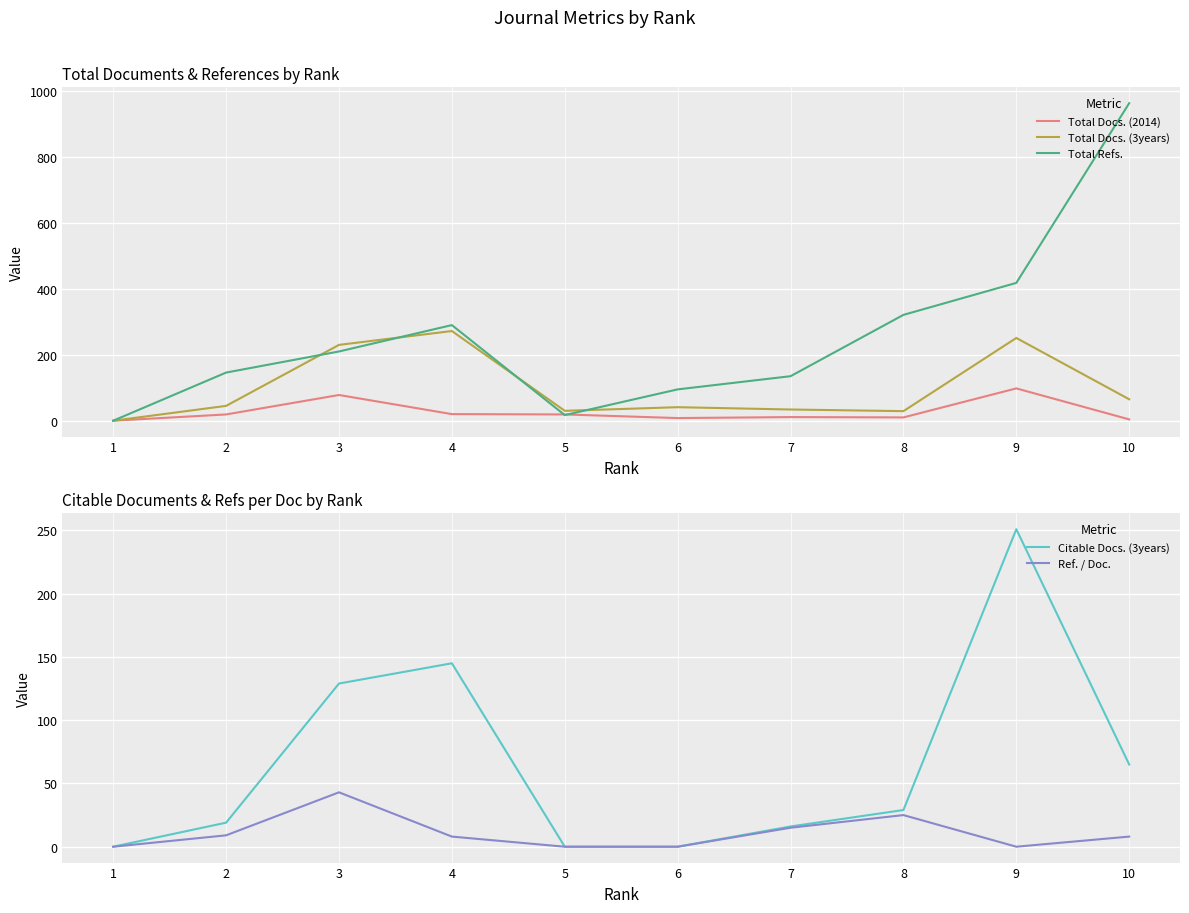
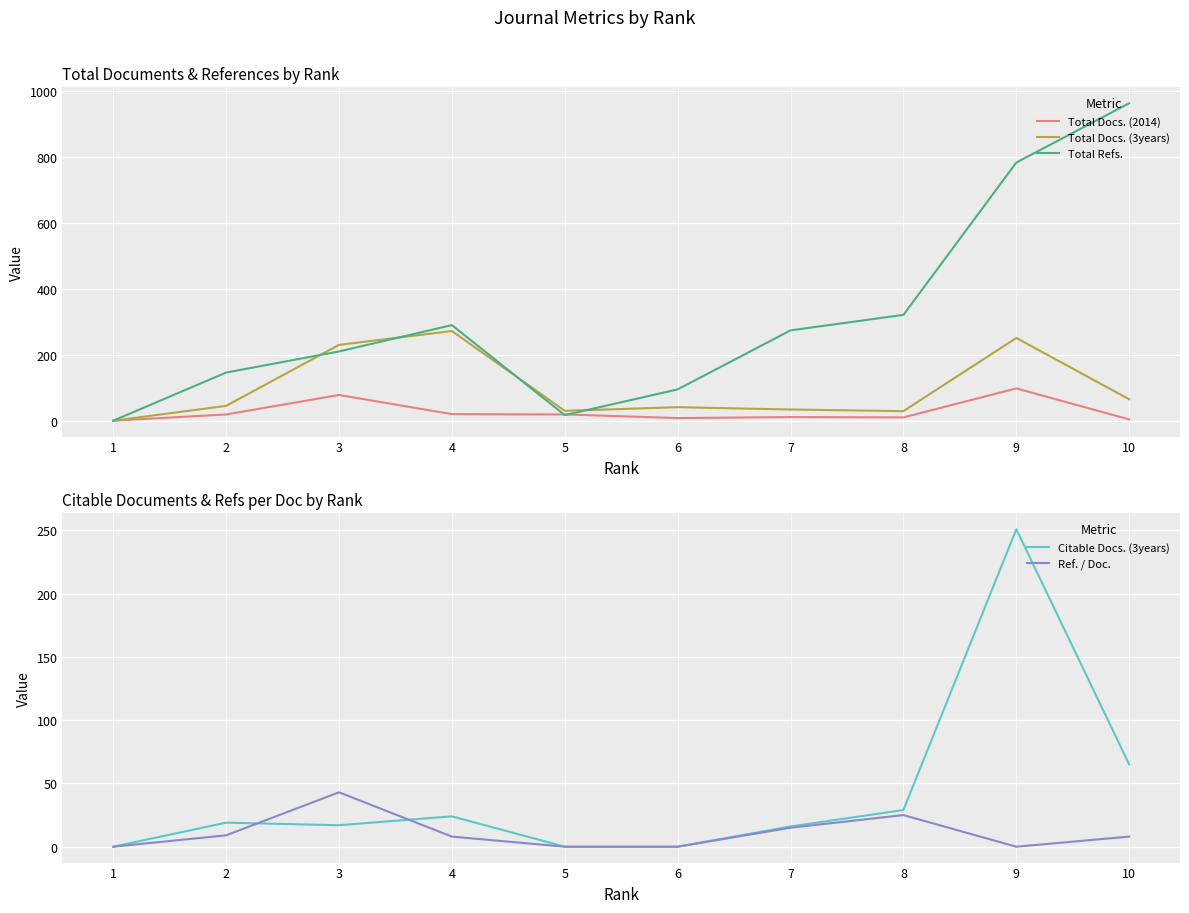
  {
    "Total Documents & References by Rank": {
      "Total Docs. (2014)": {
        "2": 20,
        "3": 80,
        "4": 20,
        "6": 10,
        "7": 10,
        "8": 10,
        "9": 100,
        "10": 0
      },
      "Total Docs. (3years)": {
        "2": 50,
        "3": 230,
        "4": 270,
        "5": 30,
        "6": 40,
        "7": 30,
        "8": 30,
        "9": 250,
        "10": 70
      },
      "Total Refs.": {
        "2": 150,
        "3": 210,
        "4": 290,
        "6": 100,
-       "7": 140,
+       "7": 270,
        "8": 320,
-       "9": 420,
+       "9": 780,
        "10": 960
      }
    },
    "Citable Documents & Refs per Doc by Rank": {
      "Citable Docs. (3years)": {
        "2": 19,
-       "3": 129,
-       "4": 145,
+       "3": 17,
+       "4": 24,
        "8": 29,
        "9": 251,
        "10": 65
      },
      "Ref. / Doc.": {
        "2": 9,
        "3": 43,
        "4": 8,
        "8": 25,
        "9": 0,
        "10": 8
      }
    }
  }
